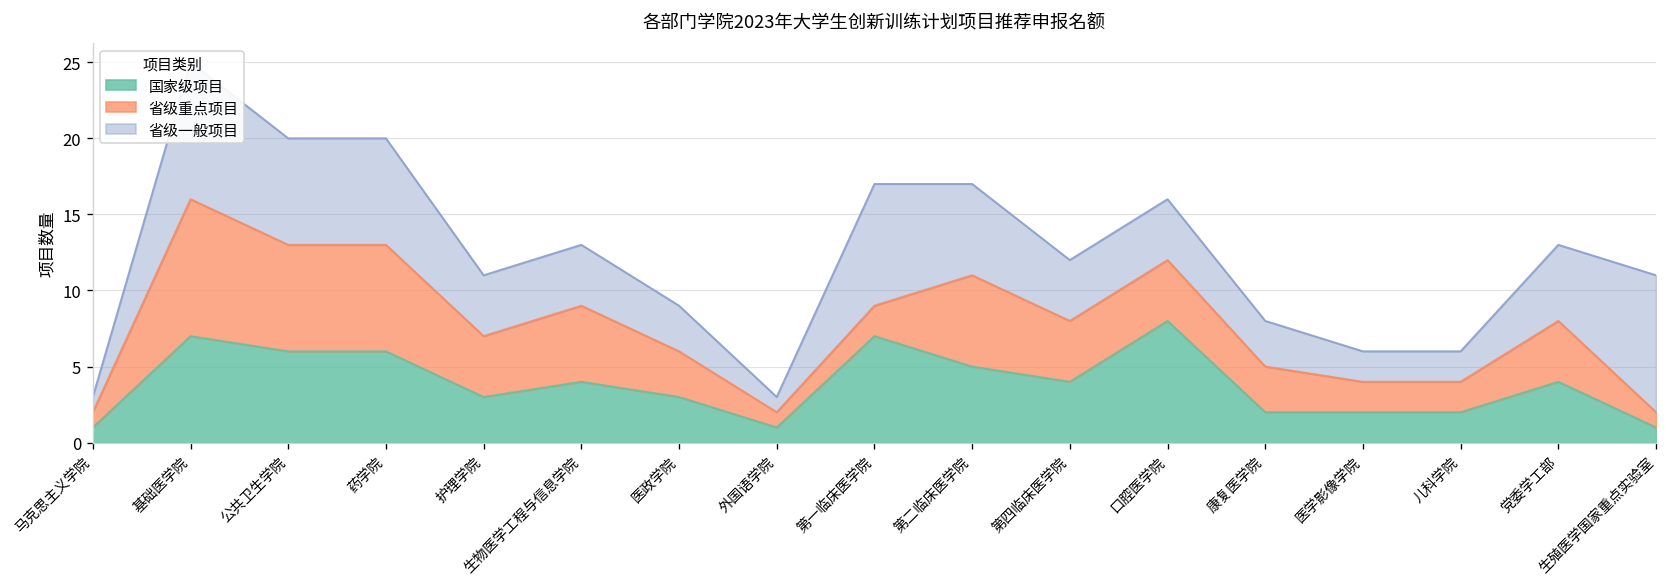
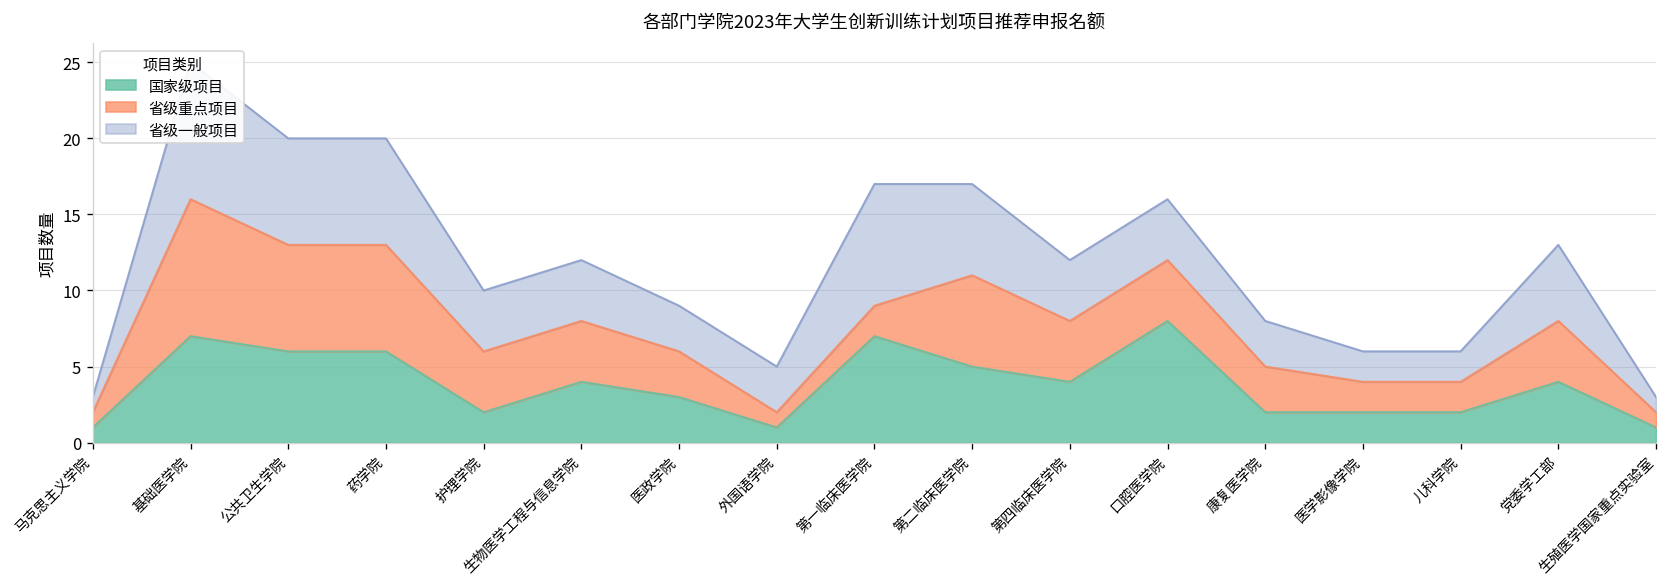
  {
    "国家级项目": {
      "马克思主义学院": 1,
      "基础医学院": 7,
      "公共卫生学院": 6,
      "药学院": 6,
-     "护理学院": 3,
+     "护理学院": 2,
      "生物医学工程与信息学院": 4,
      "医政学院": 3,
      "外国语学院": 1,
      "第一临床医学院": 7,
      "第二临床医学院": 5,
      "第四临床医学院": 4,
      "口腔医学院": 8,
      "康复医学院": 2,
      "医学影像学院": 2,
      "儿科学院": 2,
      "党委学工部": 4,
      "生殖医学国家重点实验室": 1
    },
    "省级重点项目": {
      "马克思主义学院": 1,
      "基础医学院": 9,
      "公共卫生学院": 7,
      "药学院": 7,
      "护理学院": 4,
-     "生物医学工程与信息学院": 5,
+     "生物医学工程与信息学院": 4,
      "医政学院": 3,
      "外国语学院": 1,
      "第一临床医学院": 2,
      "第二临床医学院": 6,
      "第四临床医学院": 4,
      "口腔医学院": 4,
      "康复医学院": 3,
      "医学影像学院": 2,
      "儿科学院": 2,
      "党委学工部": 4,
      "生殖医学国家重点实验室": 1
    },
    "省级一般项目": {
      "马克思主义学院": 1,
      "公共卫生学院": 7,
      "药学院": 7,
      "护理学院": 4,
      "生物医学工程与信息学院": 4,
      "医政学院": 3,
-     "外国语学院": 1,
+     "外国语学院": 3,
      "第一临床医学院": 8,
      "第二临床医学院": 6,
      "第四临床医学院": 4,
      "口腔医学院": 4,
      "康复医学院": 3,
      "医学影像学院": 2,
      "儿科学院": 2,
      "党委学工部": 5,
-     "生殖医学国家重点实验室": 9
+     "生殖医学国家重点实验室": 1
    }
  }
